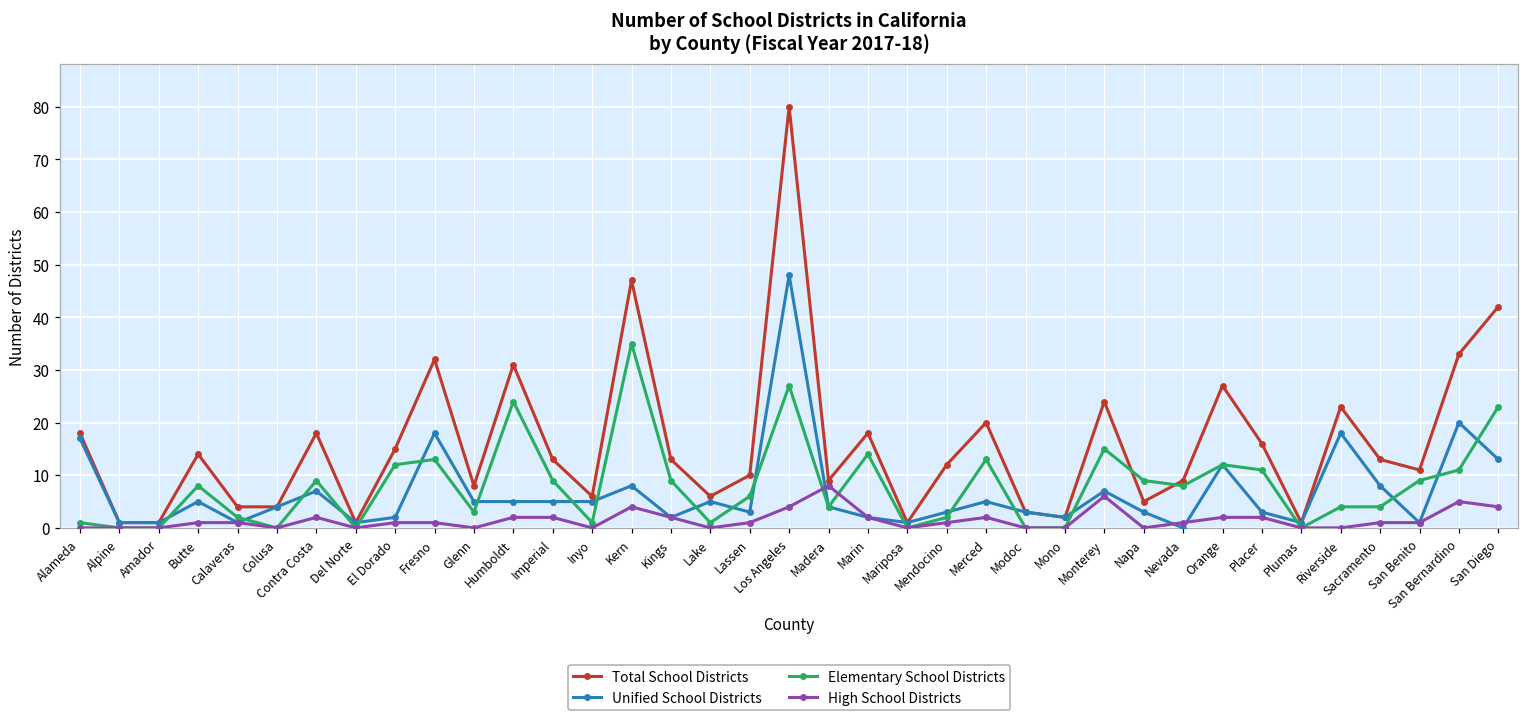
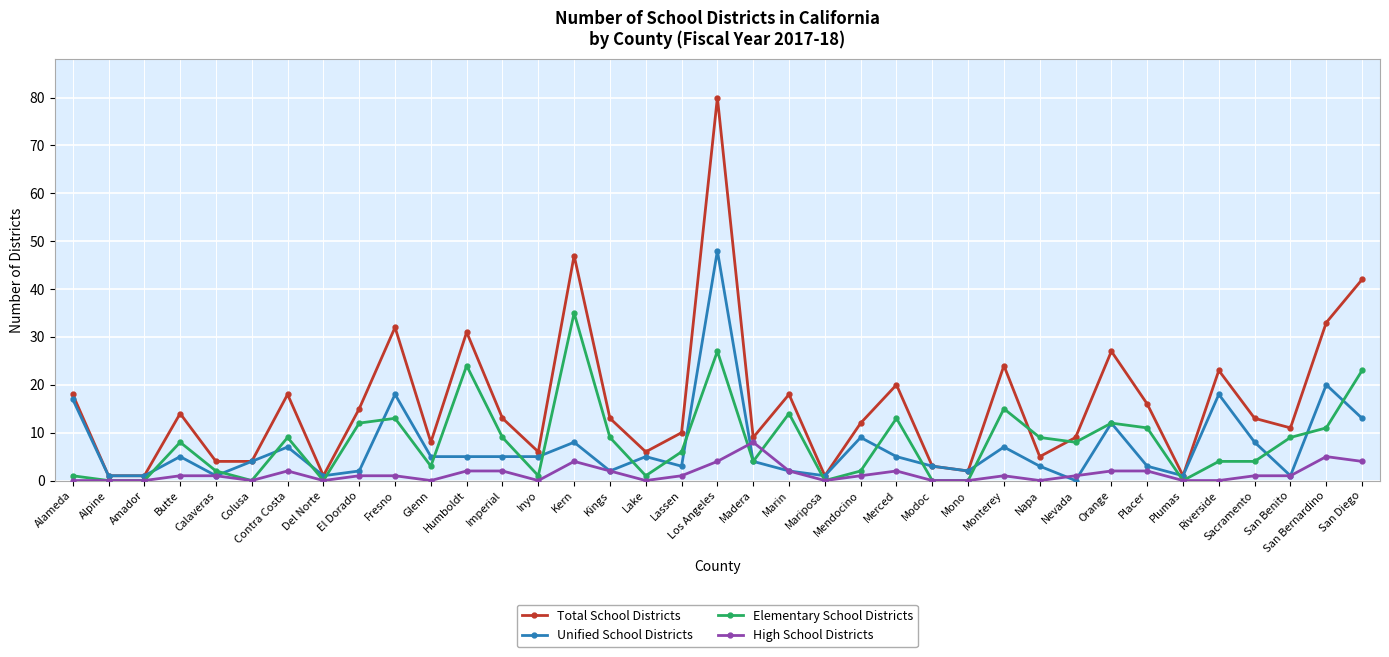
  {
    "Total School Districts": {
      "Alameda": 18,
      "Butte": 14,
      "Calaveras": 4,
      "Contra Costa": 18,
      "El Dorado": 15,
      "Fresno": 32,
      "Glenn": 8,
      "Humboldt": 31,
      "Imperial": 13,
      "Inyo": 6,
      "Kern": 47,
      "Kings": 13,
      "Lake": 6,
      "Lassen": 10,
      "Los Angeles": 80,
      "Madera": 9,
      "Marin": 18,
      "Mendocino": 12,
      "Merced": 20,
      "Monterey": 24,
      "Napa": 5,
      "Nevada": 9,
      "Orange": 27,
      "Placer": 16,
      "Riverside": 23,
      "Sacramento": 13,
      "San Benito": 11,
      "San Bernardino": 33,
      "San Diego": 42
    },
    "Unified School Districts": {
      "Alameda": 17,
      "Butte": 5,
      "Contra Costa": 7,
      "El Dorado": 2,
      "Fresno": 18,
      "Glenn": 5,
      "Humboldt": 5,
      "Imperial": 5,
      "Inyo": 5,
      "Kern": 8,
      "Lake": 5,
      "Lassen": 3,
      "Los Angeles": 48,
-     "Mendocino": 3,
+     "Mendocino": 9,
      "Merced": 5,
      "Monterey": 7,
      "Napa": 3,
      "Nevada": 0,
      "Placer": 3,
      "Riverside": 18,
      "Sacramento": 8,
      "San Bernardino": 20,
      "San Diego": 13
    },
    "Elementary School Districts": {
      "Alameda": 1,
      "Butte": 8,
      "Calaveras": 2,
      "Contra Costa": 9,
      "El Dorado": 12,
      "Fresno": 13,
      "Glenn": 3,
      "Humboldt": 24,
      "Imperial": 9,
      "Inyo": 1,
      "Kern": 35,
      "Kings": 9,
      "Lake": 1,
      "Lassen": 6,
      "Los Angeles": 27,
      "Marin": 14,
      "Mendocino": 2,
      "Merced": 13,
      "Monterey": 15,
      "Napa": 9,
      "Nevada": 8,
      "Placer": 11,
      "Riverside": 4,
      "Sacramento": 4,
      "San Benito": 9,
      "San Bernardino": 11,
      "San Diego": 23
    },
    "High School Districts": {
      "Alameda": 0,
      "Butte": 1,
      "Contra Costa": 2,
      "El Dorado": 1,
      "Fresno": 1,
      "Glenn": 0,
      "Humboldt": 2,
      "Imperial": 2,
      "Inyo": 0,
      "Kern": 4,
      "Lake": 0,
      "Lassen": 1,
      "Los Angeles": 4,
      "Madera": 8,
      "Mendocino": 1,
      "Merced": 2,
-     "Monterey": 6,
+     "Monterey": 1,
      "Napa": 0,
      "Nevada": 1,
      "Orange": 2,
      "Placer": 2,
      "Riverside": 0,
      "Sacramento": 1,
      "San Bernardino": 5,
      "San Diego": 4
    }
  }
